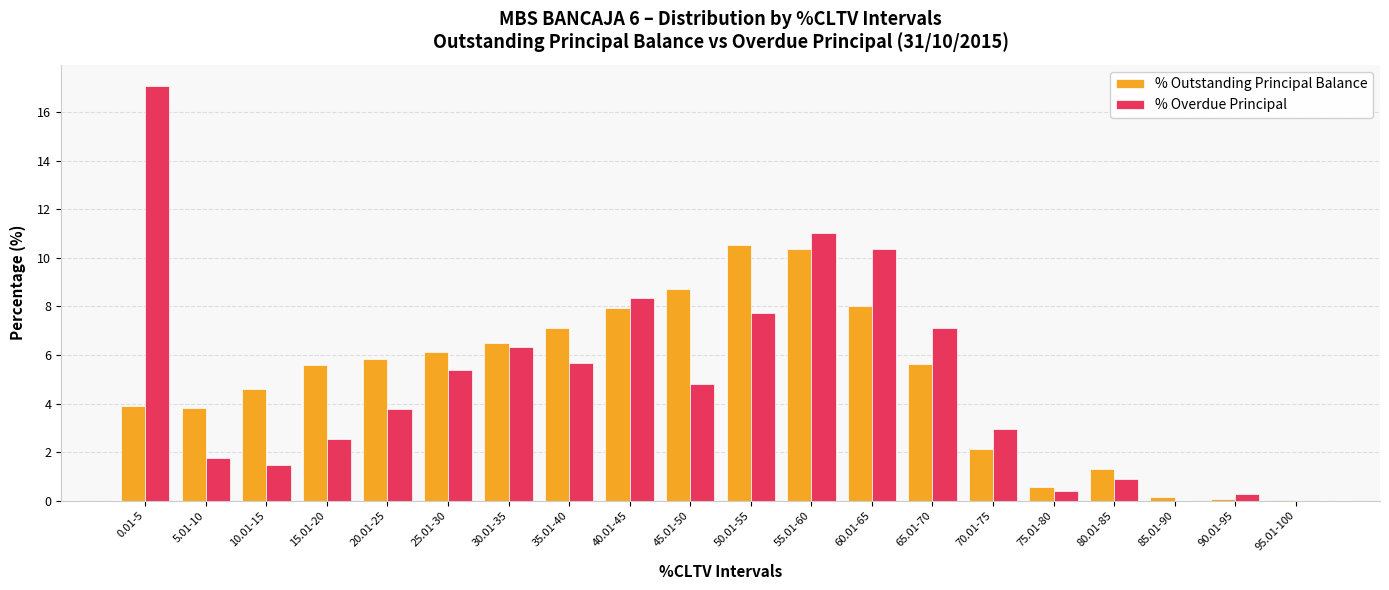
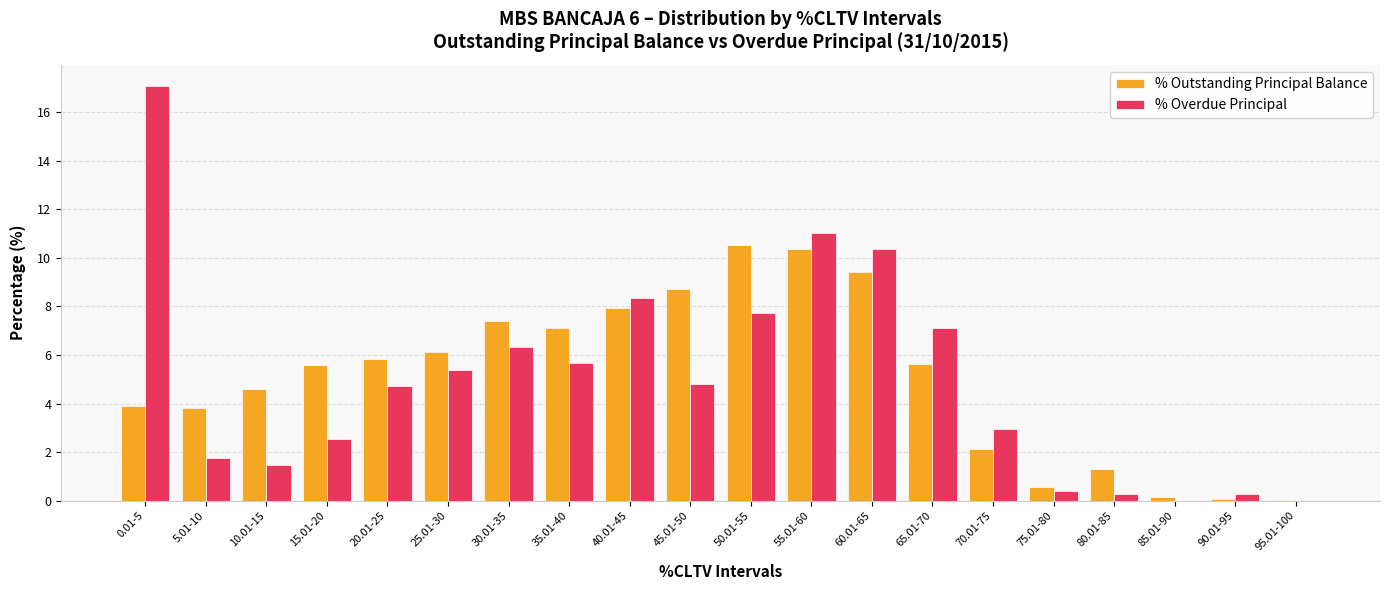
  {
    "% Outstanding Principal Balance": {
      "0.01-5": 3.9,
      "5.01-10": 3.8,
      "10.01-15": 4.6,
      "15.01-20": 5.6,
      "20.01-25": 5.8,
      "25.01-30": 6.1,
-     "30.01-35": 6.5,
+     "30.01-35": 7.4,
      "35.01-40": 7.1,
      "40.01-45": 7.9,
      "45.01-50": 8.7,
      "50.01-55": 10.5,
      "55.01-60": 10.4,
-     "60.01-65": 8.0,
+     "60.01-65": 9.4,
      "65.01-70": 5.6,
      "70.01-75": 2.2,
      "75.01-80": 0.6,
      "80.01-85": 1.3,
      "85.01-90": 0.1
    },
    "% Overdue Principal": {
      "0.01-5": 17.1,
      "5.01-10": 1.8,
      "10.01-15": 1.5,
      "15.01-20": 2.6,
-     "20.01-25": 3.8,
+     "20.01-25": 4.7,
      "25.01-30": 5.4,
      "30.01-35": 6.3,
      "35.01-40": 5.7,
      "40.01-45": 8.3,
      "45.01-50": 4.8,
      "50.01-55": 7.7,
      "55.01-60": 11.0,
      "60.01-65": 10.4,
      "65.01-70": 7.1,
      "70.01-75": 3.0,
      "75.01-80": 0.4,
-     "80.01-85": 0.9,
+     "80.01-85": 0.3,
      "85.01-90": 0.0,
      "90.01-95": 0.3,
      "95.01-100": 0.0
    }
  }
